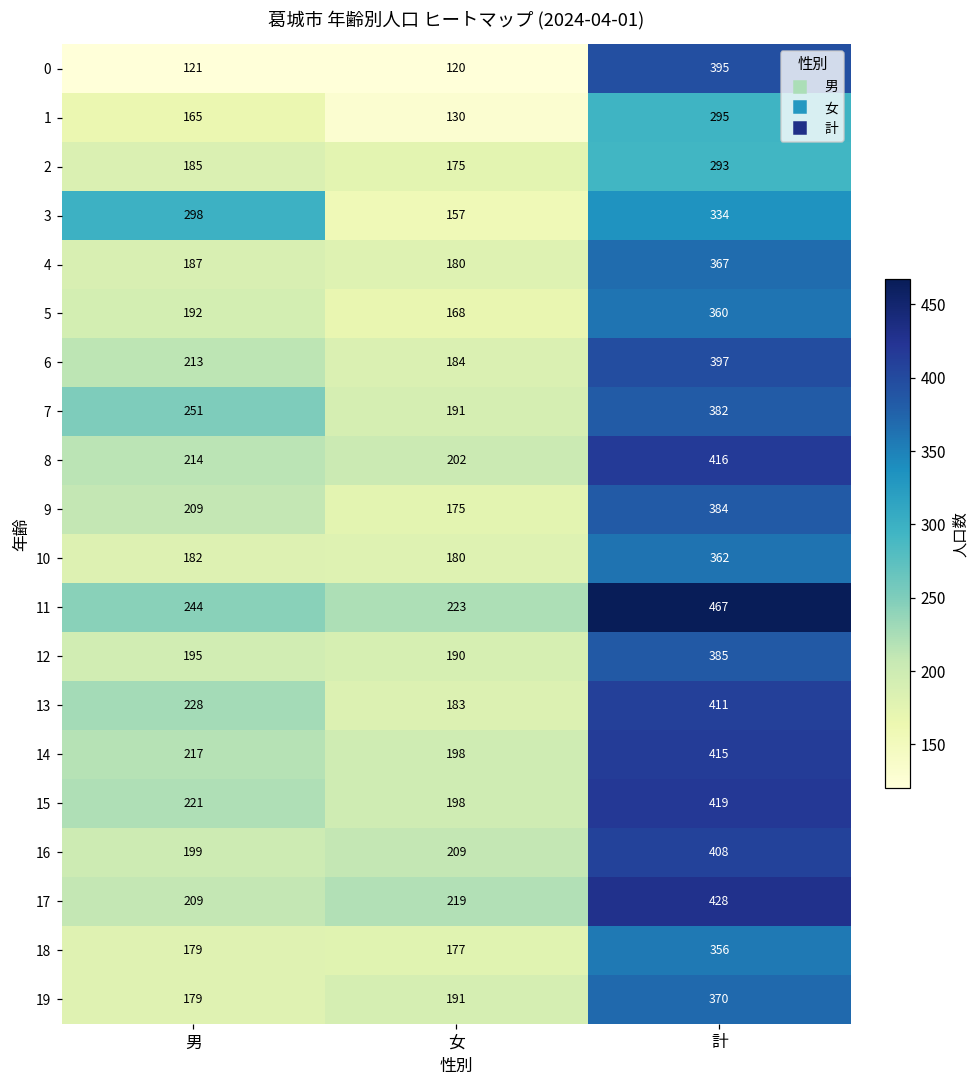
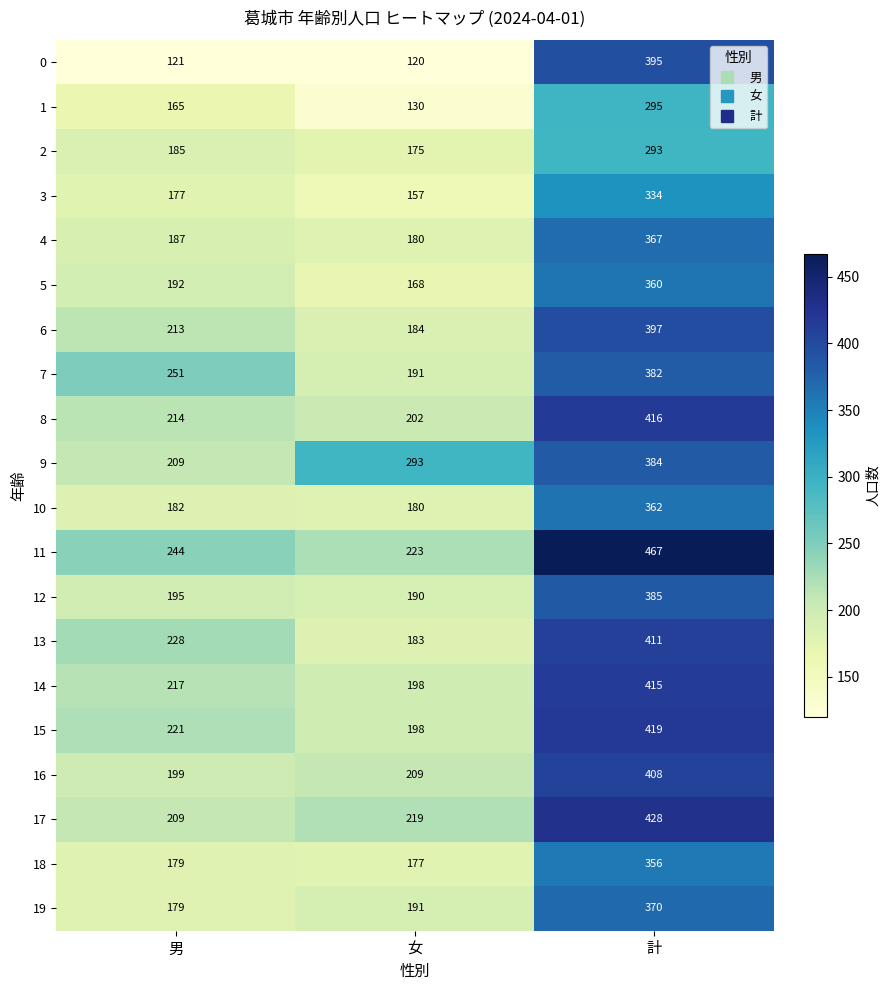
  {
    "0": {
      "男": 121,
      "女": 120,
      "計": 395
    },
    "1": {
      "男": 165,
      "女": 130,
      "計": 295
    },
    "2": {
      "男": 185,
      "女": 175,
      "計": 293
    },
    "3": {
-     "男": 298,
+     "男": 177,
      "女": 157,
      "計": 334
    },
    "4": {
      "男": 187,
      "女": 180,
      "計": 367
    },
    "5": {
      "男": 192,
      "女": 168,
      "計": 360
    },
    "6": {
      "男": 213,
      "女": 184,
      "計": 397
    },
    "7": {
      "男": 251,
      "女": 191,
      "計": 382
    },
    "8": {
      "男": 214,
      "女": 202,
      "計": 416
    },
    "9": {
      "男": 209,
-     "女": 175,
+     "女": 293,
      "計": 384
    },
    "10": {
      "男": 182,
      "女": 180,
      "計": 362
    },
    "11": {
      "男": 244,
      "女": 223,
      "計": 467
    },
    "12": {
      "男": 195,
      "女": 190,
      "計": 385
    },
    "13": {
      "男": 228,
      "女": 183,
      "計": 411
    },
    "14": {
      "男": 217,
      "女": 198,
      "計": 415
    },
    "15": {
      "男": 221,
      "女": 198,
      "計": 419
    },
    "16": {
      "男": 199,
      "女": 209,
      "計": 408
    },
    "17": {
      "男": 209,
      "女": 219,
      "計": 428
    },
    "18": {
      "男": 179,
      "女": 177,
      "計": 356
    },
    "19": {
      "男": 179,
      "女": 191,
      "計": 370
    }
  }
